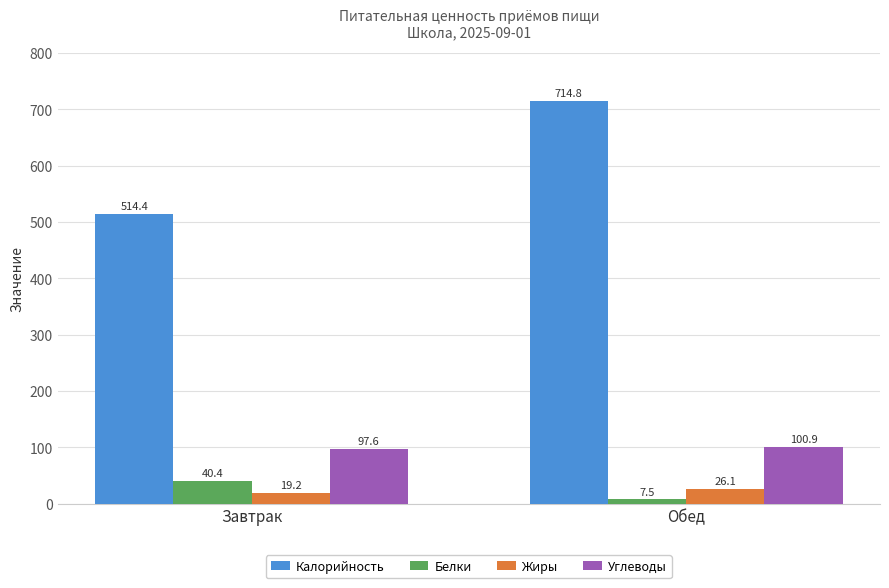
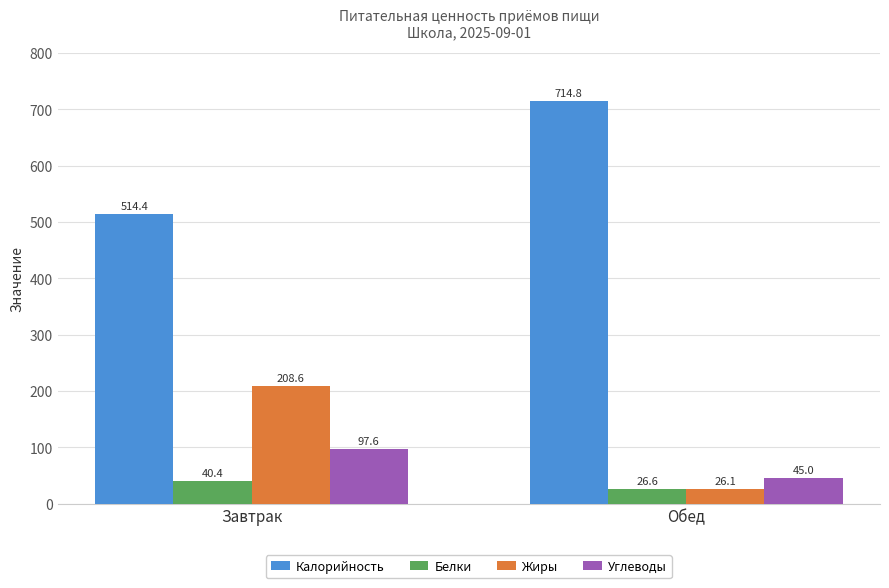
  {
    "Калорийность": {
      "Завтрак": 514.4,
      "Обед": 714.8
    },
    "Белки": {
      "Завтрак": 40.4,
-     "Обед": 7.5
+     "Обед": 26.6
    },
    "Жиры": {
-     "Завтрак": 19.2,
+     "Завтрак": 208.6,
      "Обед": 26.1
    },
    "Углеводы": {
      "Завтрак": 97.6,
-     "Обед": 100.9
+     "Обед": 45.0
    }
  }
